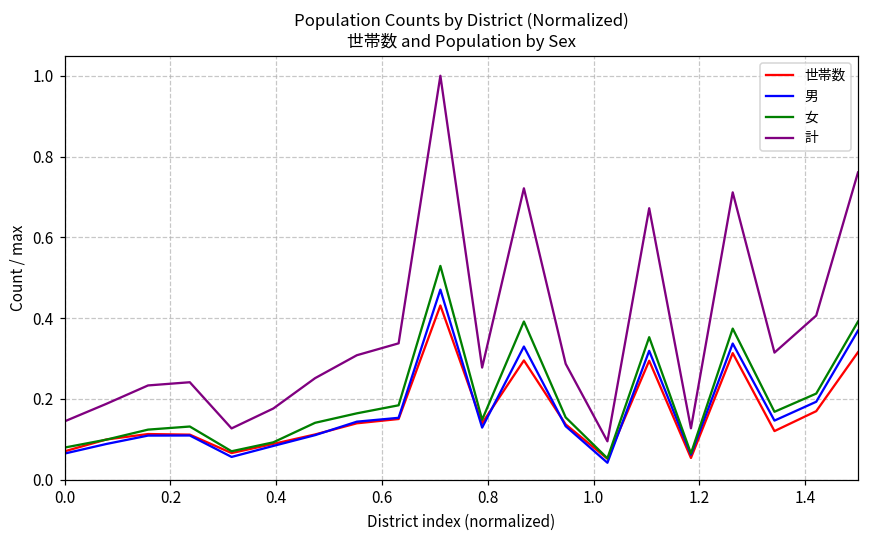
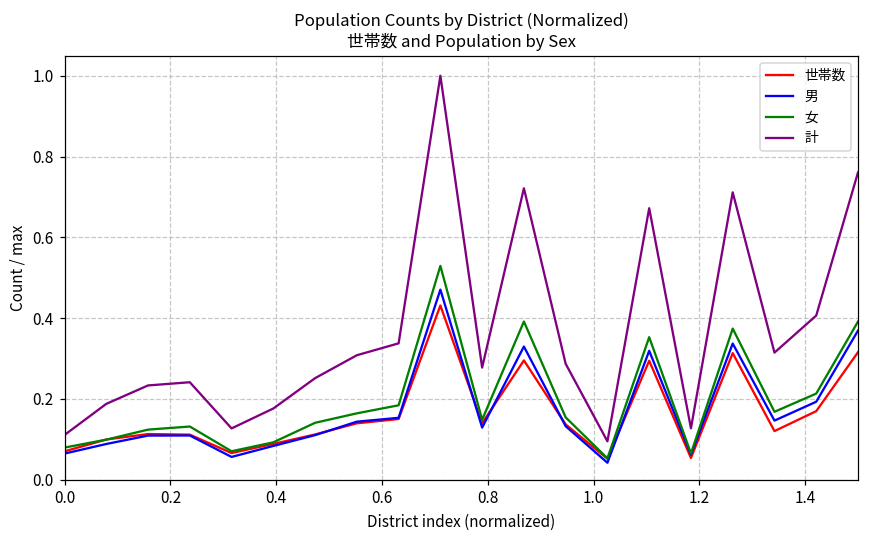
  {
    "女": {
      "0.0": 0.08
    },
    "計": {
-     "0.0": 0.14
+     "0.0": 0.11
    }
  }
